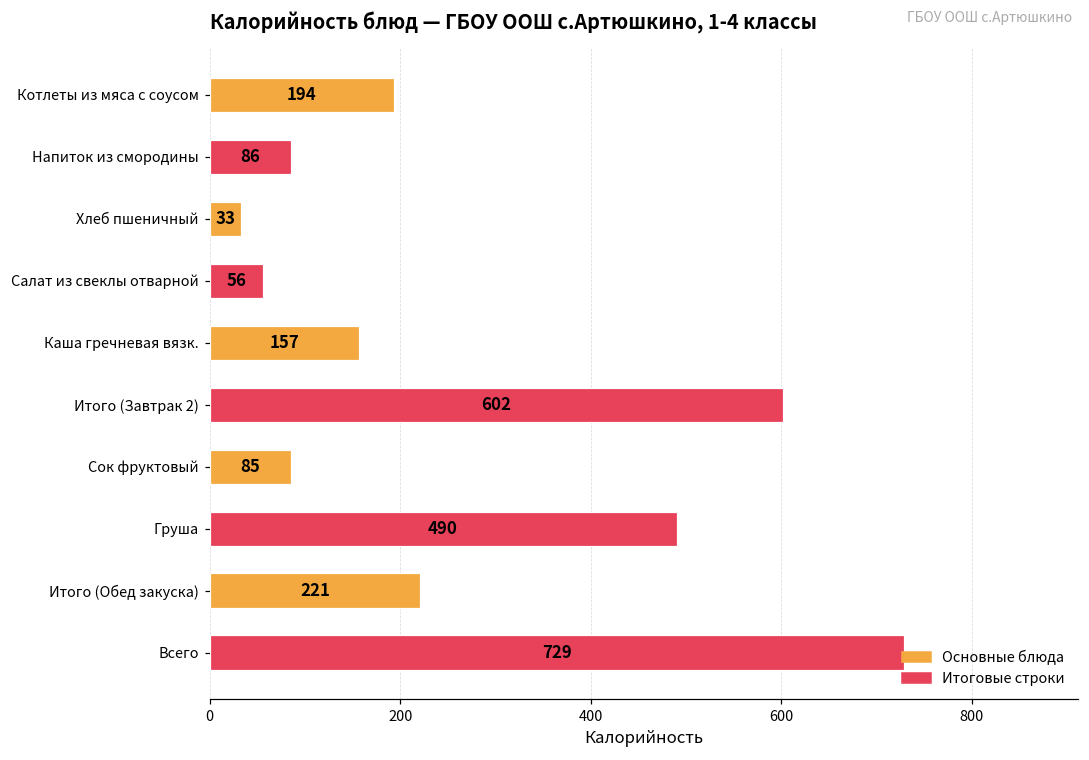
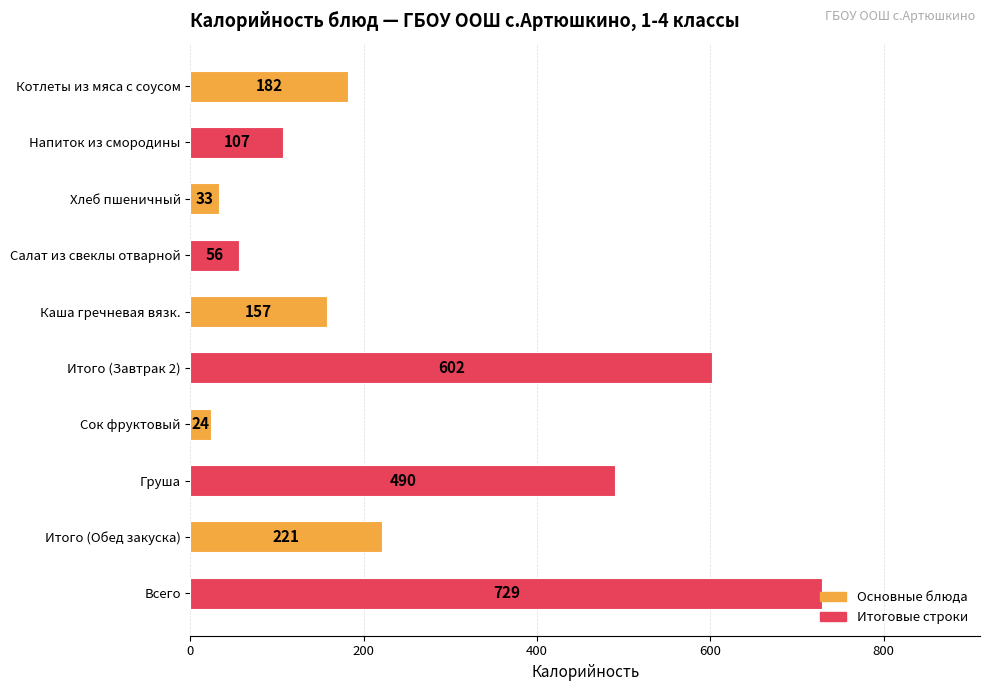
  {
-   "Котлеты из мяса с соусом": 194,
-   "Напиток из смородины": 86,
+   "Котлеты из мяса с соусом": 182,
+   "Напиток из смородины": 107,
    "Хлеб пшеничный": 33,
    "Салат из свеклы отварной": 56,
    "Каша гречневая вязк.": 157,
    "Итого (Завтрак 2)": 602,
-   "Сок фруктовый": 85,
+   "Сок фруктовый": 24,
    "Груша": 490,
    "Итого (Обед закуска)": 221,
    "Всего": 729
  }
